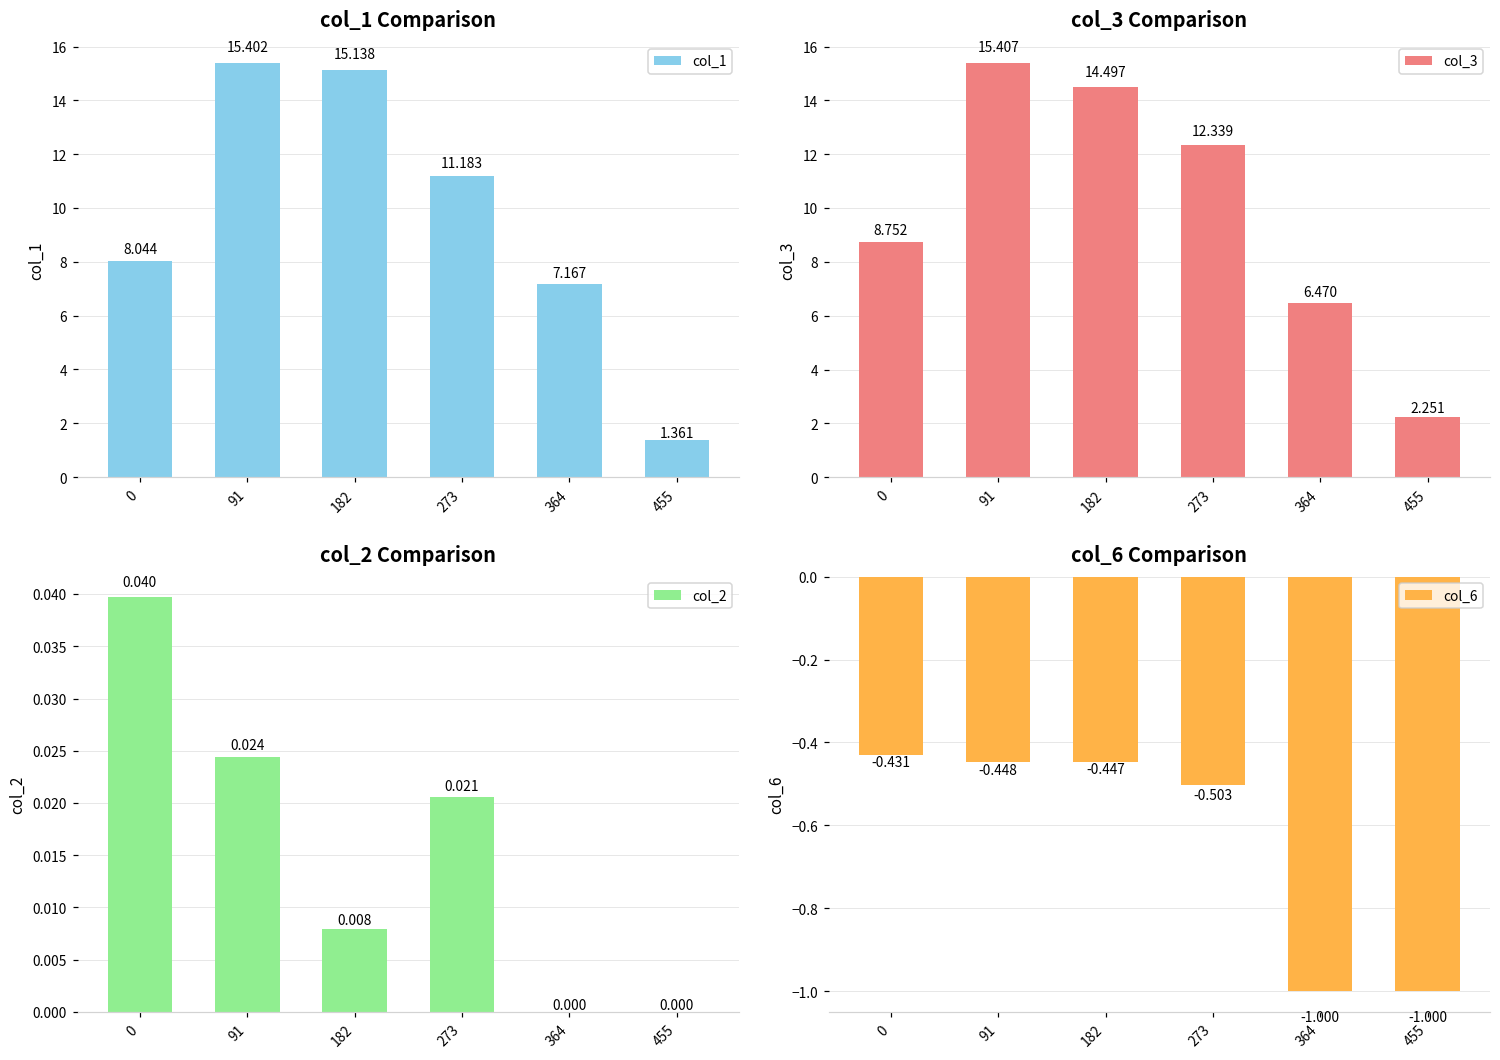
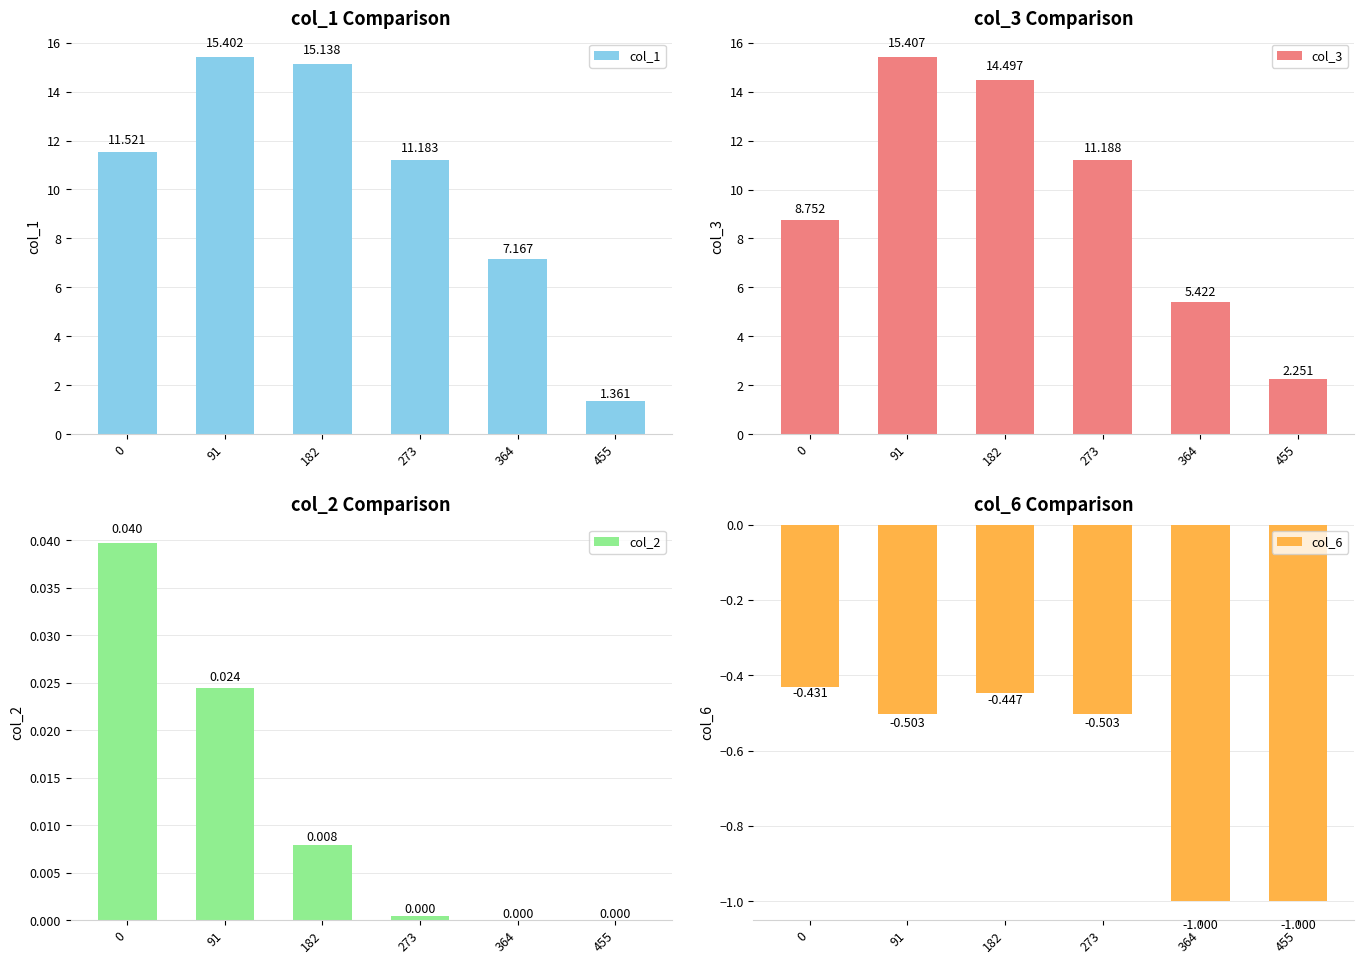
  {
    "col_1 Comparison": {
-     "0": 8.044,
+     "0": 11.521,
      "91": 15.402,
      "182": 15.138,
      "273": 11.183,
      "364": 7.167,
      "455": 1.361
    },
    "col_3 Comparison": {
      "0": 8.752,
      "91": 15.407,
      "182": 14.497,
-     "273": 12.339,
-     "364": 6.470,
+     "273": 11.188,
+     "364": 5.422,
      "455": 2.251
    },
    "col_2 Comparison": {
      "0": 0.040,
      "91": 0.024,
      "182": 0.008,
-     "273": 0.021,
+     "273": 0.000,
      "364": 0.000,
      "455": 0.000
    },
    "col_6 Comparison": {
      "0": -0.431,
-     "91": -0.448,
+     "91": -0.503,
      "182": -0.447,
      "273": -0.503,
      "364": -1.000,
      "455": -1.000
    }
  }
